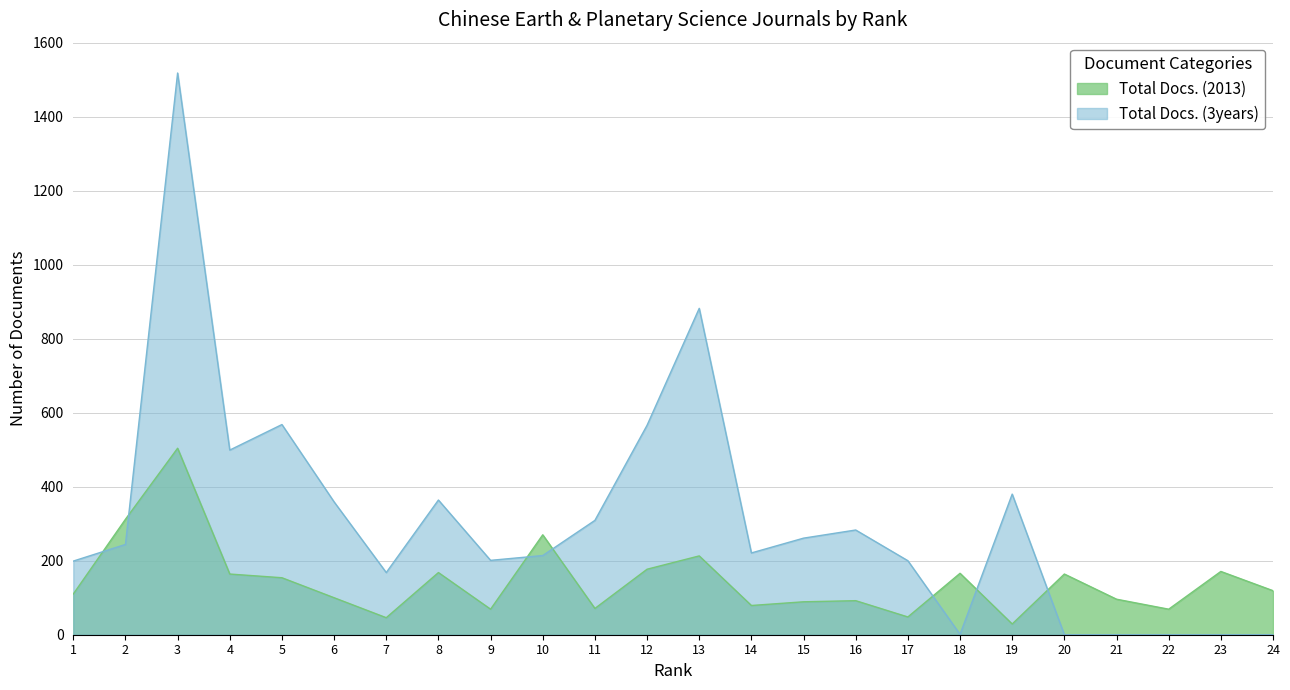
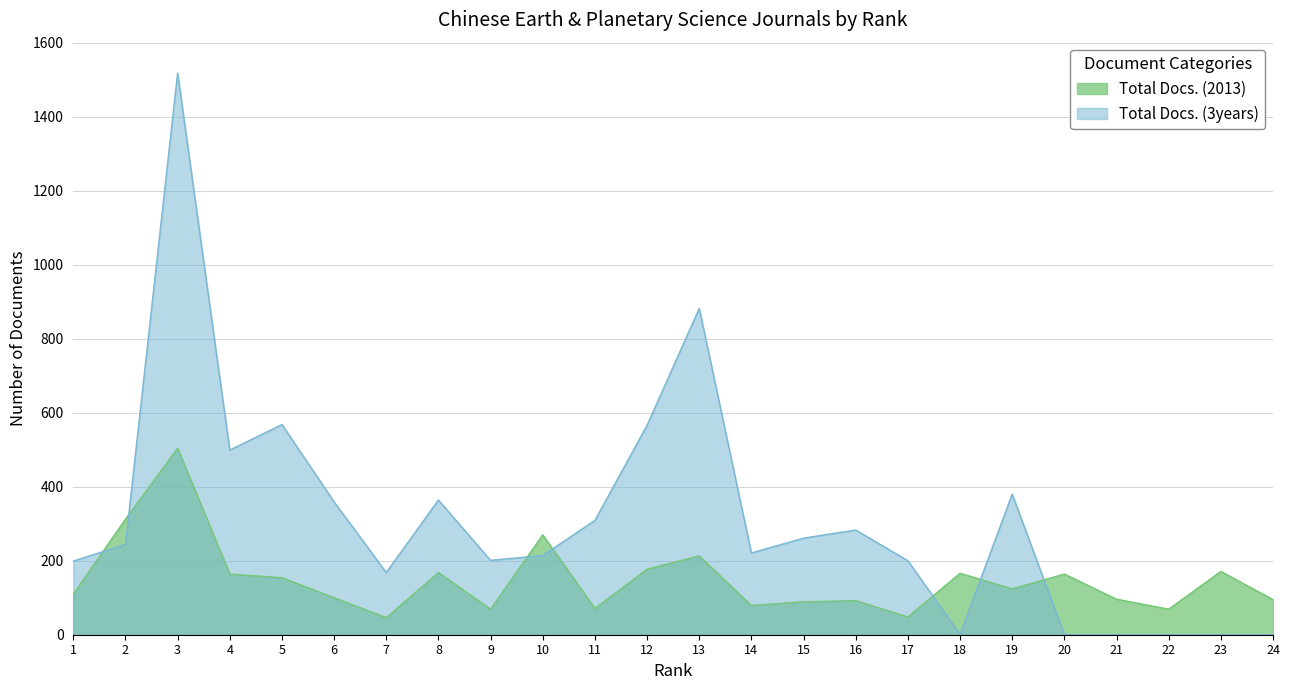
  {
    "Total Docs. (2013)": {
      "1": 110,
      "2": 310,
      "3": 500,
      "4": 160,
      "5": 150,
      "6": 100,
      "7": 50,
      "8": 170,
      "9": 70,
      "10": 270,
      "11": 70,
      "12": 180,
      "13": 210,
      "14": 80,
      "15": 90,
      "16": 90,
      "17": 50,
      "18": 170,
-     "19": 30,
+     "19": 120,
      "20": 160,
      "21": 100,
      "22": 70,
      "23": 170,
-     "24": 120
+     "24": 100
    },
    "Total Docs. (3years)": {
      "1": 200,
      "2": 240,
      "3": 1520,
      "4": 500,
      "5": 570,
      "6": 360,
      "7": 170,
      "8": 360,
      "9": 200,
      "10": 210,
      "11": 310,
      "12": 570,
      "13": 880,
      "14": 220,
      "15": 260,
      "16": 280,
      "17": 200,
      "18": 0,
      "19": 380,
      "20": 0,
      "21": 0,
      "22": 0,
      "23": 0,
      "24": 0
    }
  }
